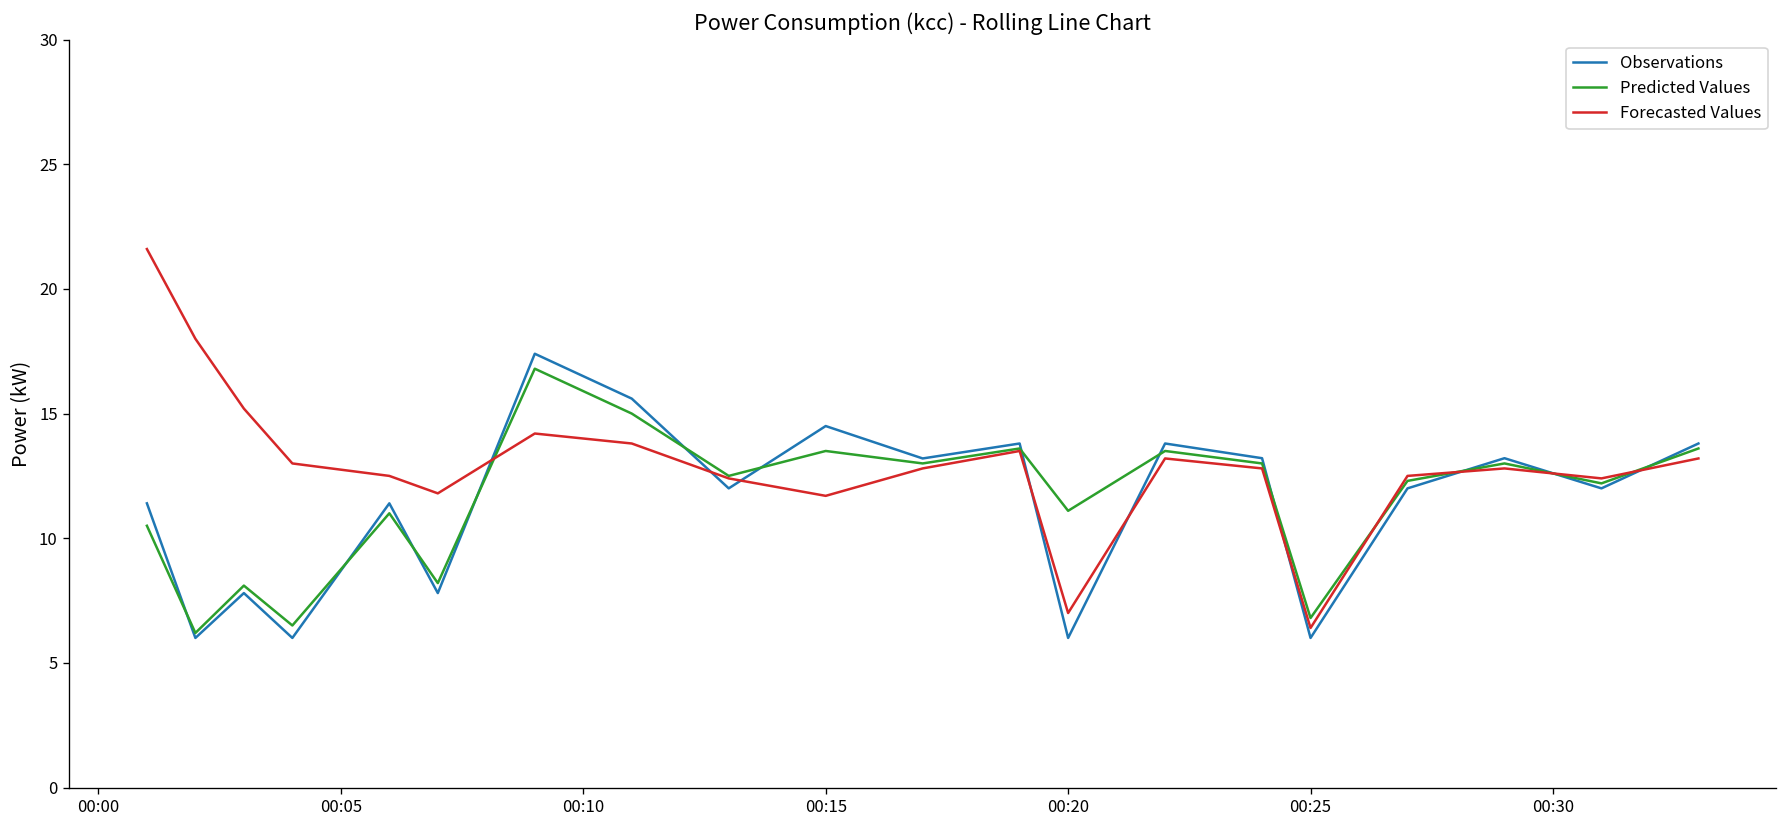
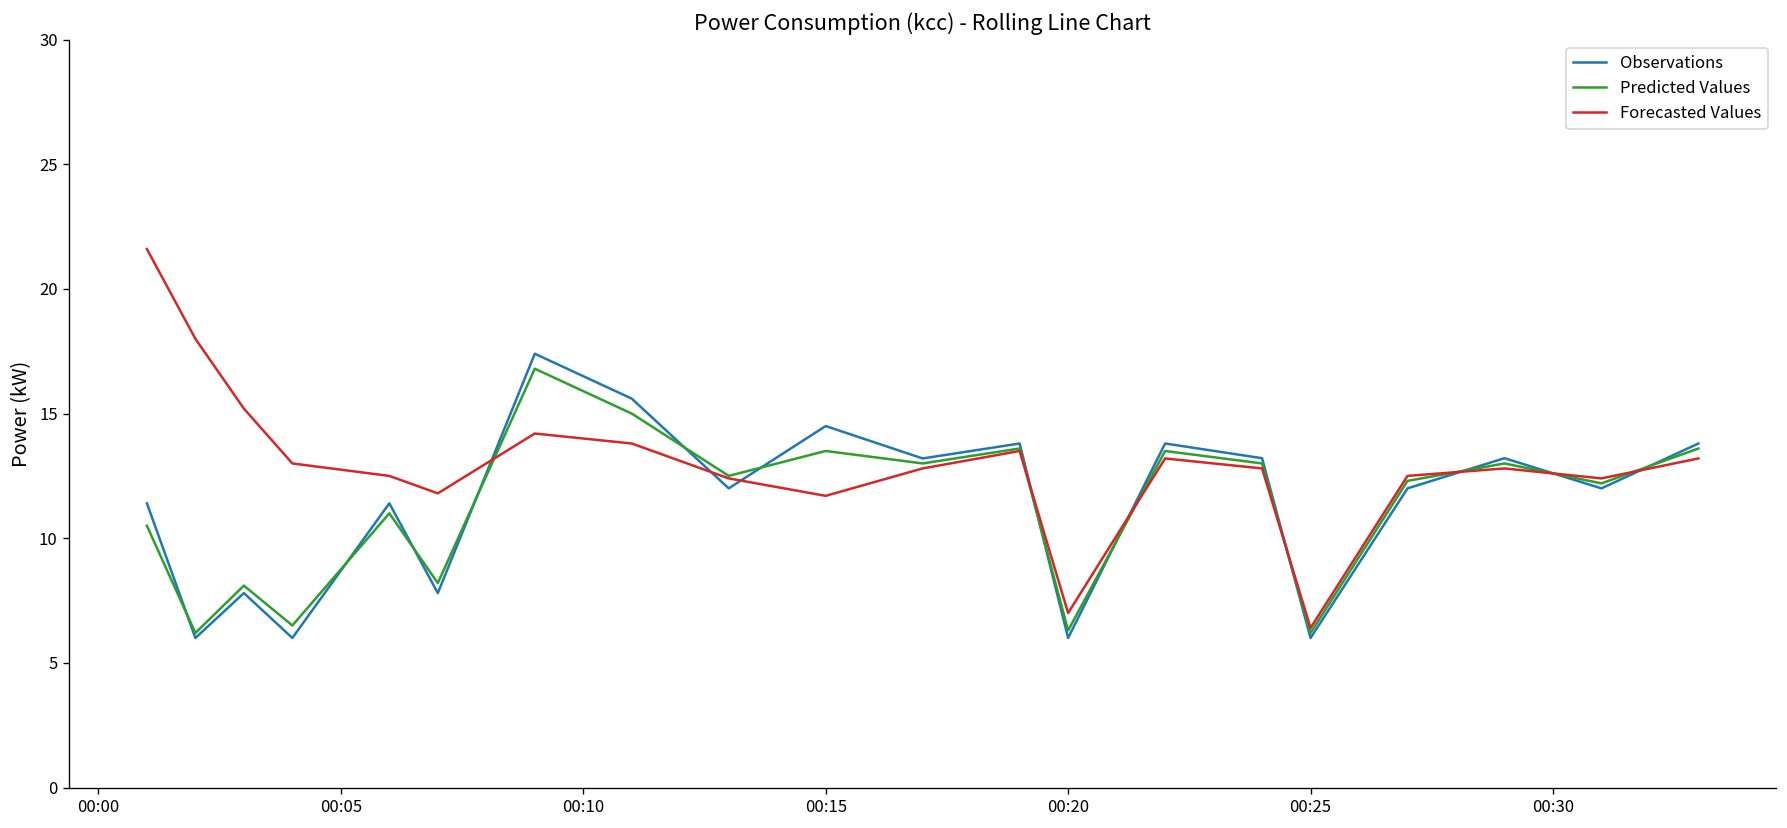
  {
    "Observations": {
      "00:15": 14.5,
      "00:20": 6.0,
      "00:25": 6.0
    },
    "Predicted Values": {
      "00:15": 13.5,
-     "00:20": 11.1,
-     "00:25": 6.8
+     "00:20": 6.3,
+     "00:25": 6.2
    },
    "Forecasted Values": {
      "00:15": 11.7,
      "00:20": 7.0,
      "00:25": 6.4
    }
  }
